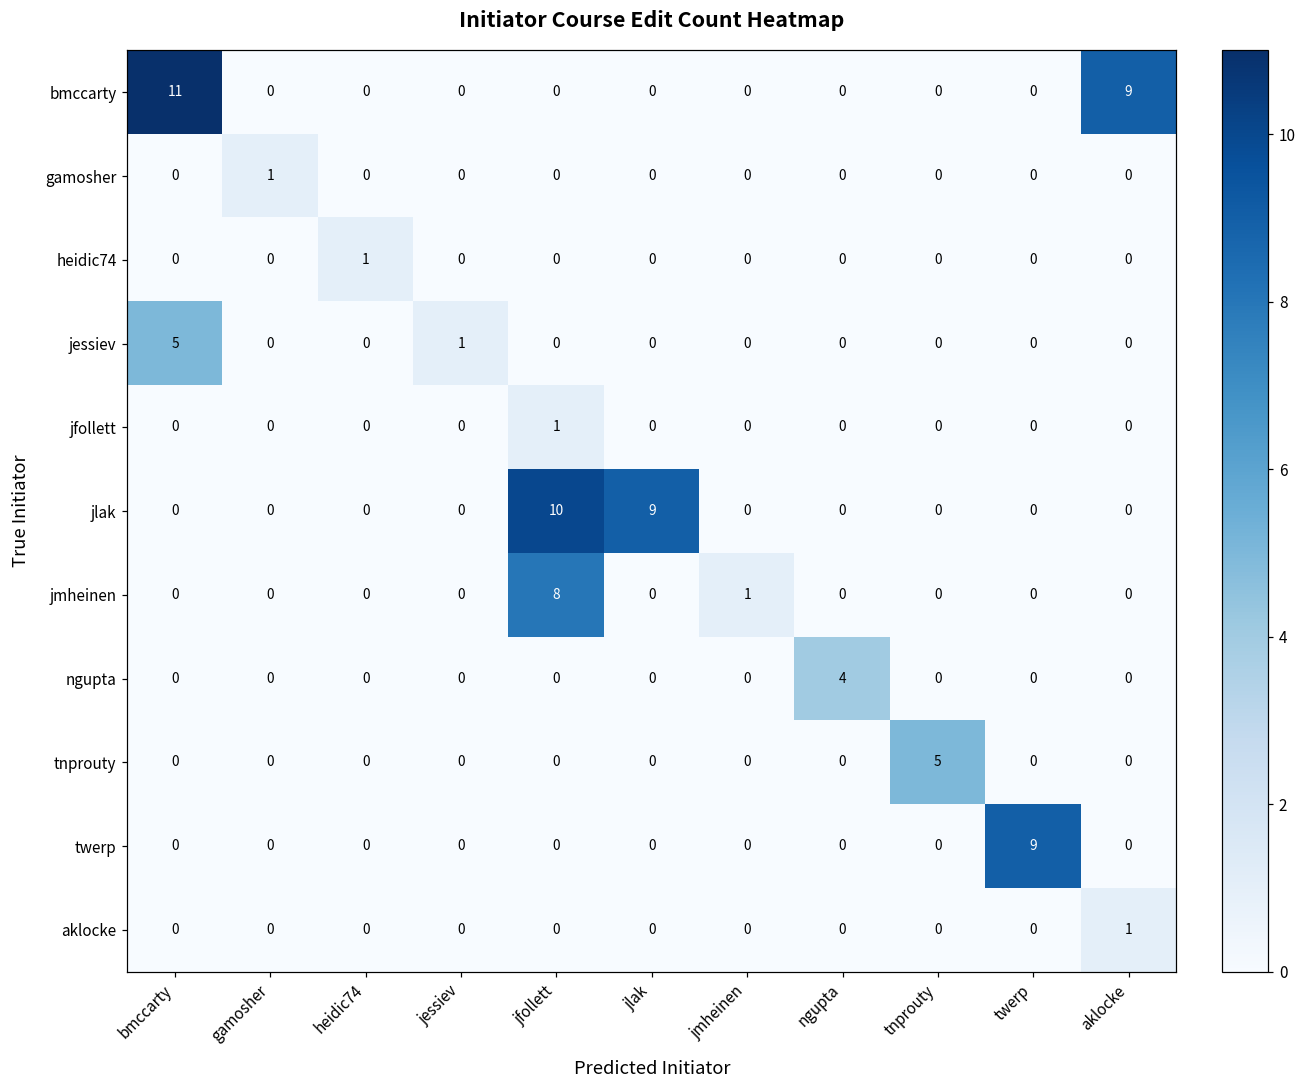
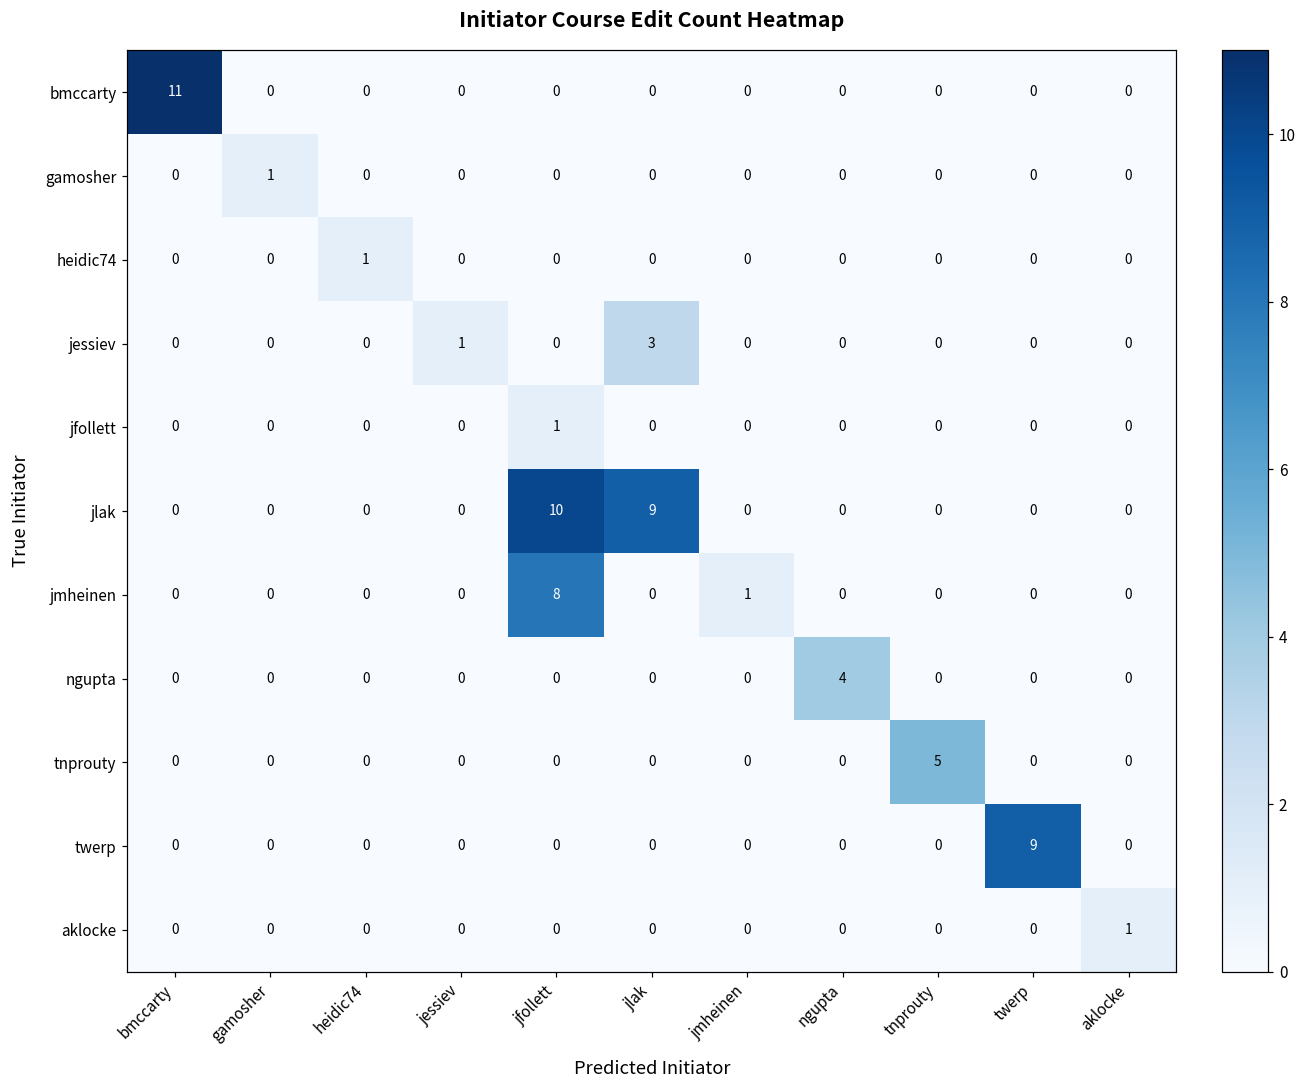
  {
    "bmccarty": {
      "bmccarty": 11,
      "gamosher": 0,
      "heidic74": 0,
      "jessiev": 0,
      "jfollett": 0,
      "jlak": 0,
      "jmheinen": 0,
      "ngupta": 0,
      "tnprouty": 0,
      "twerp": 0,
-     "aklocke": 9
+     "aklocke": 0
    },
    "gamosher": {
      "bmccarty": 0,
      "gamosher": 1,
      "heidic74": 0,
      "jessiev": 0,
      "jfollett": 0,
      "jlak": 0,
      "jmheinen": 0,
      "ngupta": 0,
      "tnprouty": 0,
      "twerp": 0,
      "aklocke": 0
    },
    "heidic74": {
      "bmccarty": 0,
      "gamosher": 0,
      "heidic74": 1,
      "jessiev": 0,
      "jfollett": 0,
      "jlak": 0,
      "jmheinen": 0,
      "ngupta": 0,
      "tnprouty": 0,
      "twerp": 0,
      "aklocke": 0
    },
    "jessiev": {
-     "bmccarty": 5,
+     "bmccarty": 0,
      "gamosher": 0,
      "heidic74": 0,
      "jessiev": 1,
      "jfollett": 0,
-     "jlak": 0,
+     "jlak": 3,
      "jmheinen": 0,
      "ngupta": 0,
      "tnprouty": 0,
      "twerp": 0,
      "aklocke": 0
    },
    "jfollett": {
      "bmccarty": 0,
      "gamosher": 0,
      "heidic74": 0,
      "jessiev": 0,
      "jfollett": 1,
      "jlak": 0,
      "jmheinen": 0,
      "ngupta": 0,
      "tnprouty": 0,
      "twerp": 0,
      "aklocke": 0
    },
    "jlak": {
      "bmccarty": 0,
      "gamosher": 0,
      "heidic74": 0,
      "jessiev": 0,
      "jfollett": 10,
      "jlak": 9,
      "jmheinen": 0,
      "ngupta": 0,
      "tnprouty": 0,
      "twerp": 0,
      "aklocke": 0
    },
    "jmheinen": {
      "bmccarty": 0,
      "gamosher": 0,
      "heidic74": 0,
      "jessiev": 0,
      "jfollett": 8,
      "jlak": 0,
      "jmheinen": 1,
      "ngupta": 0,
      "tnprouty": 0,
      "twerp": 0,
      "aklocke": 0
    },
    "ngupta": {
      "bmccarty": 0,
      "gamosher": 0,
      "heidic74": 0,
      "jessiev": 0,
      "jfollett": 0,
      "jlak": 0,
      "jmheinen": 0,
      "ngupta": 4,
      "tnprouty": 0,
      "twerp": 0,
      "aklocke": 0
    },
    "tnprouty": {
      "bmccarty": 0,
      "gamosher": 0,
      "heidic74": 0,
      "jessiev": 0,
      "jfollett": 0,
      "jlak": 0,
      "jmheinen": 0,
      "ngupta": 0,
      "tnprouty": 5,
      "twerp": 0,
      "aklocke": 0
    },
    "twerp": {
      "bmccarty": 0,
      "gamosher": 0,
      "heidic74": 0,
      "jessiev": 0,
      "jfollett": 0,
      "jlak": 0,
      "jmheinen": 0,
      "ngupta": 0,
      "tnprouty": 0,
      "twerp": 9,
      "aklocke": 0
    },
    "aklocke": {
      "bmccarty": 0,
      "gamosher": 0,
      "heidic74": 0,
      "jessiev": 0,
      "jfollett": 0,
      "jlak": 0,
      "jmheinen": 0,
      "ngupta": 0,
      "tnprouty": 0,
      "twerp": 0,
      "aklocke": 1
    }
  }
